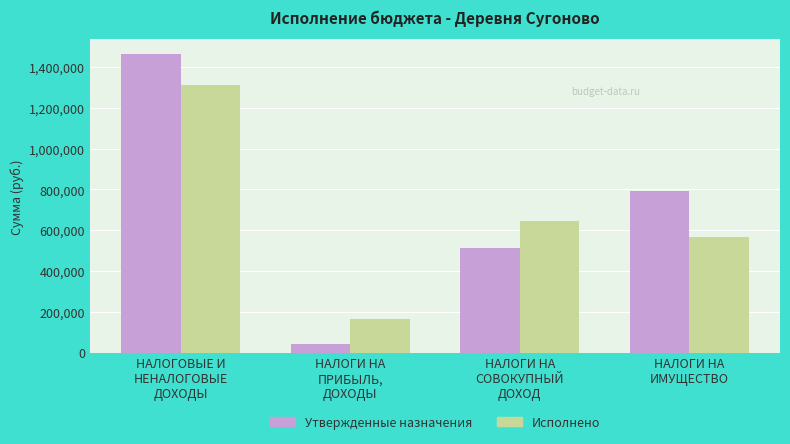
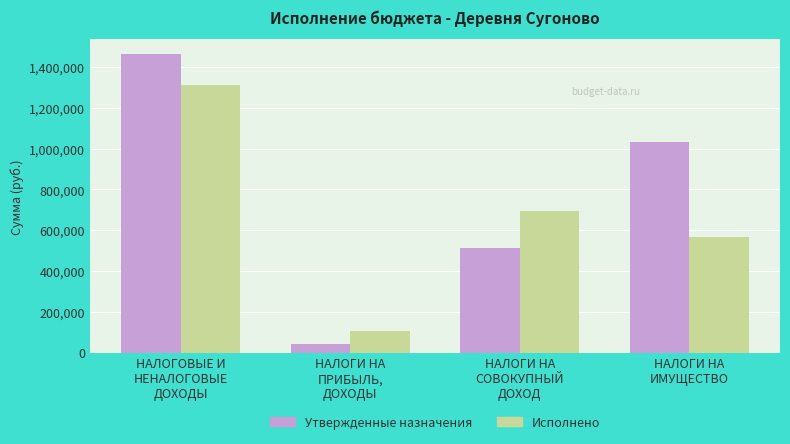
  {
    "Утвержденные назначения": {
      "НАЛОГОВЫЕ И НЕНАЛОГОВЫЕ ДОХОДЫ": "1,460,000",
      "НАЛОГИ НА ПРИБЫЛЬ, ДОХОДЫ": "40,000",
      "НАЛОГИ НА СОВОКУПНЫЙ ДОХОД": "510,000",
-     "НАЛОГИ НА ИМУЩЕСТВО": "790,000"
+     "НАЛОГИ НА ИМУЩЕСТВО": "1,030,000"
    },
    "Исполнено": {
      "НАЛОГОВЫЕ И НЕНАЛОГОВЫЕ ДОХОДЫ": "1,310,000",
-     "НАЛОГИ НА ПРИБЫЛЬ, ДОХОДЫ": "160,000",
-     "НАЛОГИ НА СОВОКУПНЫЙ ДОХОД": "640,000",
+     "НАЛОГИ НА ПРИБЫЛЬ, ДОХОДЫ": "110,000",
+     "НАЛОГИ НА СОВОКУПНЫЙ ДОХОД": "690,000",
      "НАЛОГИ НА ИМУЩЕСТВО": "570,000"
    }
  }
